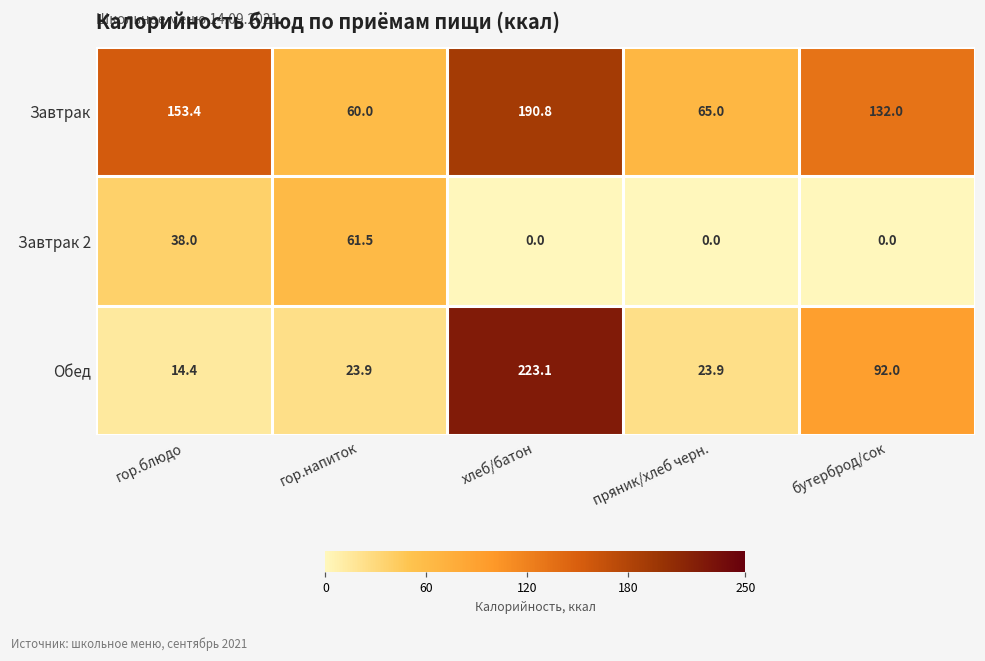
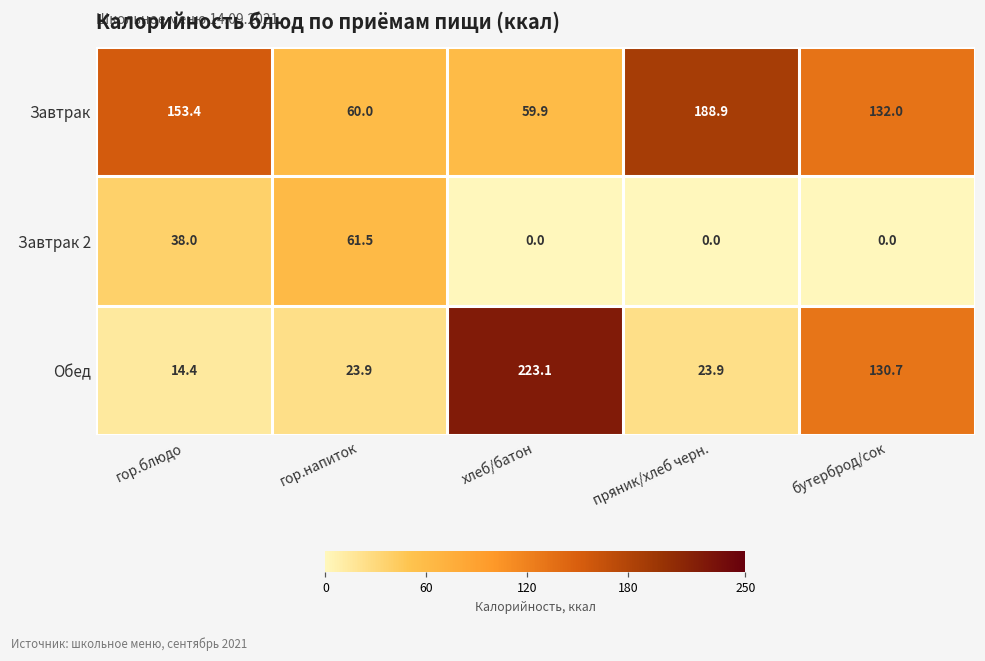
  {
    "Завтрак": {
      "гор.блюдо": 153.4,
      "гор.напиток": 60.0,
-     "хлеб/батон": 190.8,
-     "пряник/хлеб черн.": 65.0,
+     "хлеб/батон": 59.9,
+     "пряник/хлеб черн.": 188.9,
      "бутерброд/сок": 132.0
    },
    "Завтрак 2": {
      "гор.блюдо": 38.0,
      "гор.напиток": 61.5,
      "хлеб/батон": 0.0,
      "пряник/хлеб черн.": 0.0,
      "бутерброд/сок": 0.0
    },
    "Обед": {
      "гор.блюдо": 14.4,
      "гор.напиток": 23.9,
      "хлеб/батон": 223.1,
      "пряник/хлеб черн.": 23.9,
-     "бутерброд/сок": 92.0
+     "бутерброд/сок": 130.7
    }
  }
